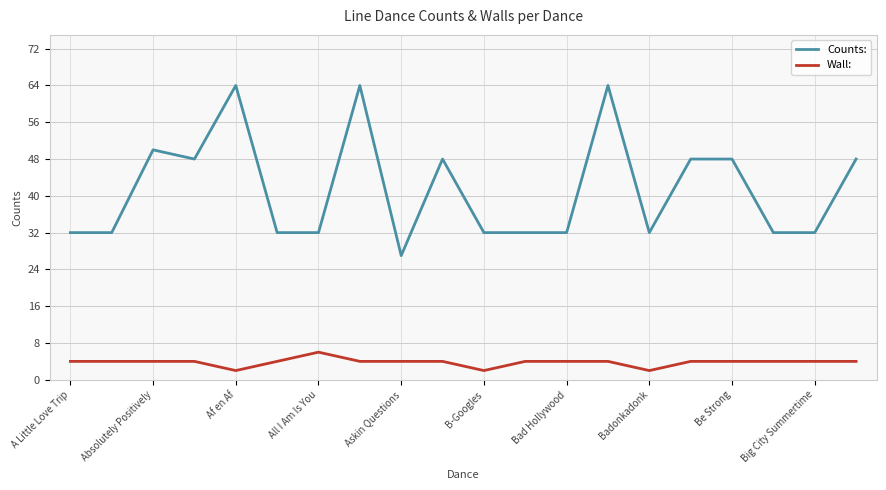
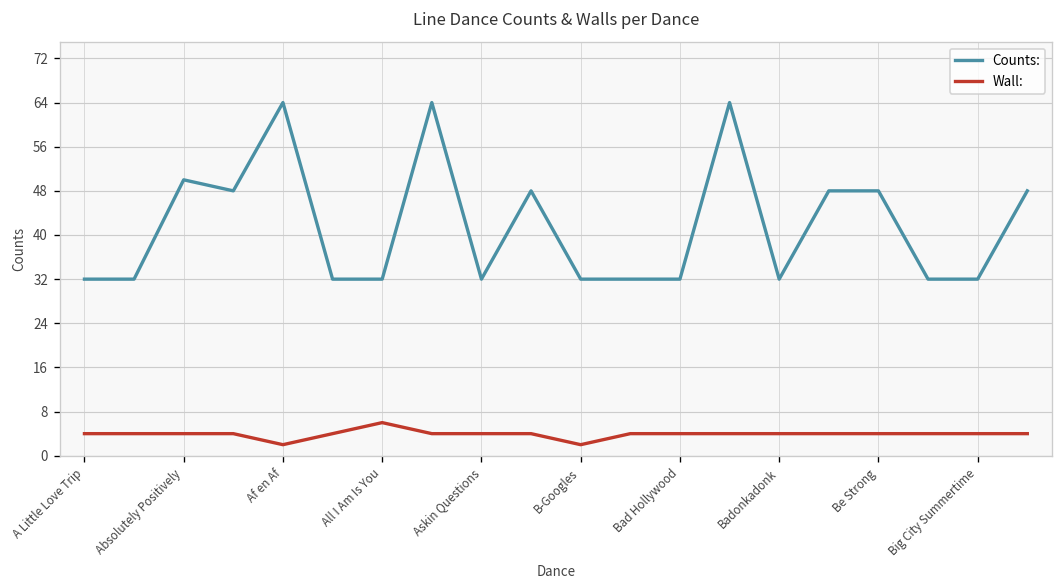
  {
    "Counts:": {
      "A Little Love Trip": 32,
      "Absolutely Positively": 50,
      "Af en Af": 64,
      "All I Am Is You": 32,
-     "Askin Questions": 27,
+     "Askin Questions": 32,
      "B-Googles": 32,
      "Bad Hollywood": 32,
      "Badonkadonk": 32,
      "Be Strong": 48,
      "Big City Summertime": 32
    },
    "Wall:": {
      "A Little Love Trip": 4,
      "Absolutely Positively": 4,
      "Af en Af": 2,
      "All I Am Is You": 6,
      "Askin Questions": 4,
      "B-Googles": 2,
      "Bad Hollywood": 4,
-     "Badonkadonk": 2,
+     "Badonkadonk": 4,
      "Be Strong": 4,
      "Big City Summertime": 4
    }
  }
